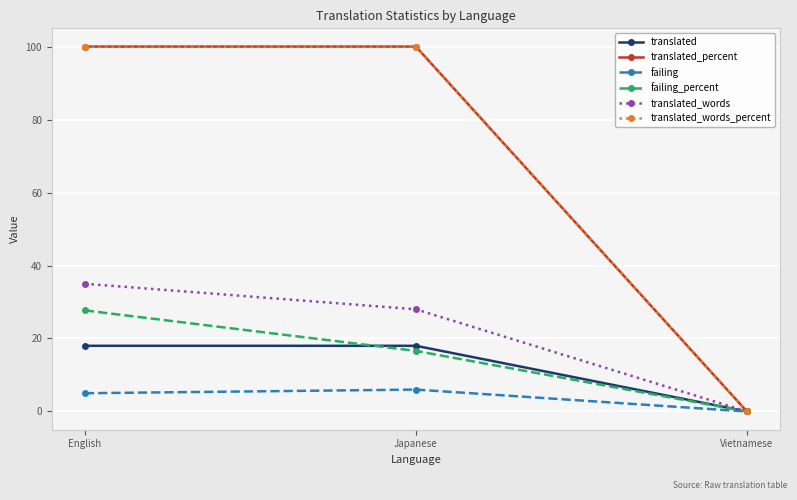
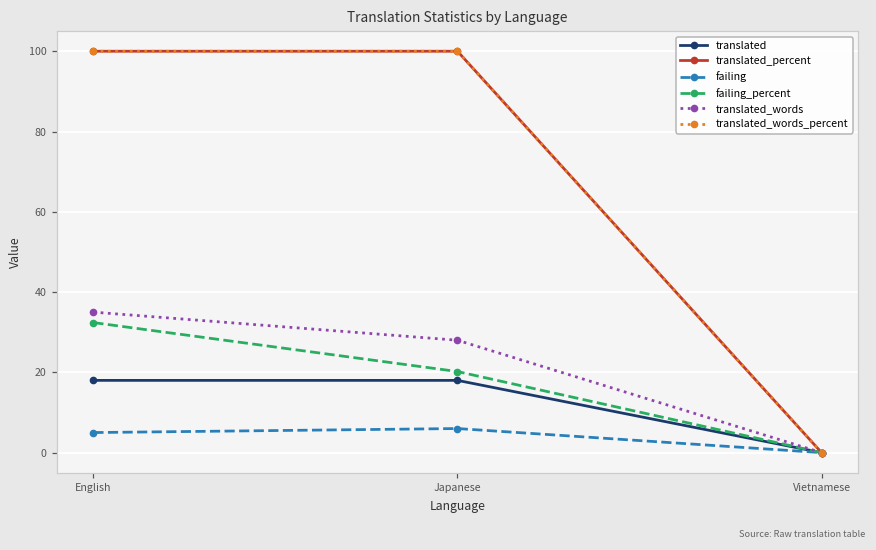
  {
    "translated": {
      "English": 18,
      "Japanese": 18
    },
    "translated_words_percent": {
      "English": 100,
      "Japanese": 100
    },
    "failing": {
      "English": 5,
      "Japanese": 6
    },
    "failing_percent": {
-     "English": 28,
-     "Japanese": 17
+     "English": 32,
+     "Japanese": 20
    },
    "translated_words": {
      "English": 35,
      "Japanese": 28
    }
  }
